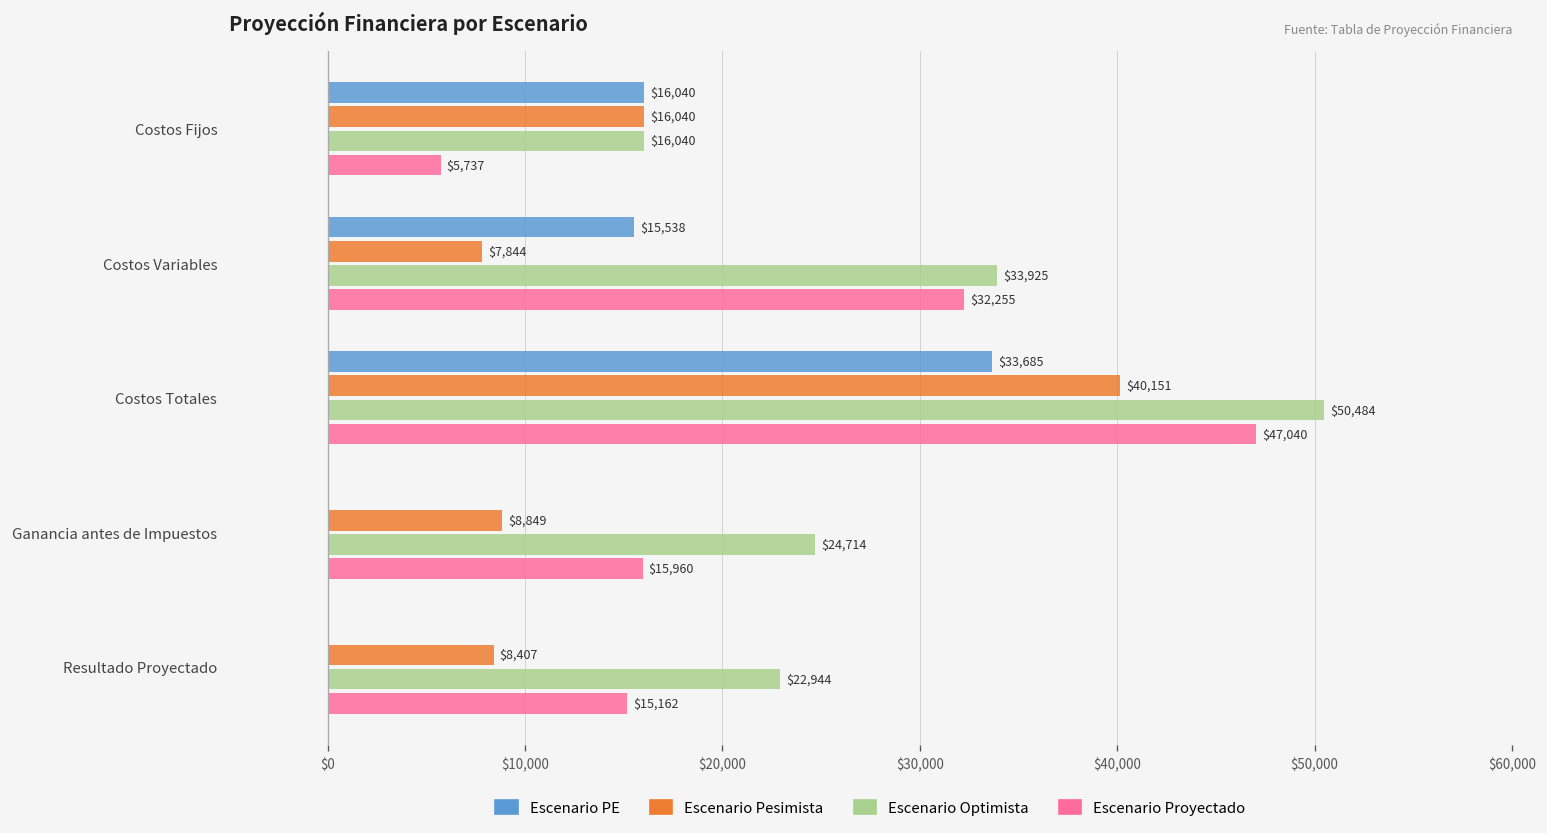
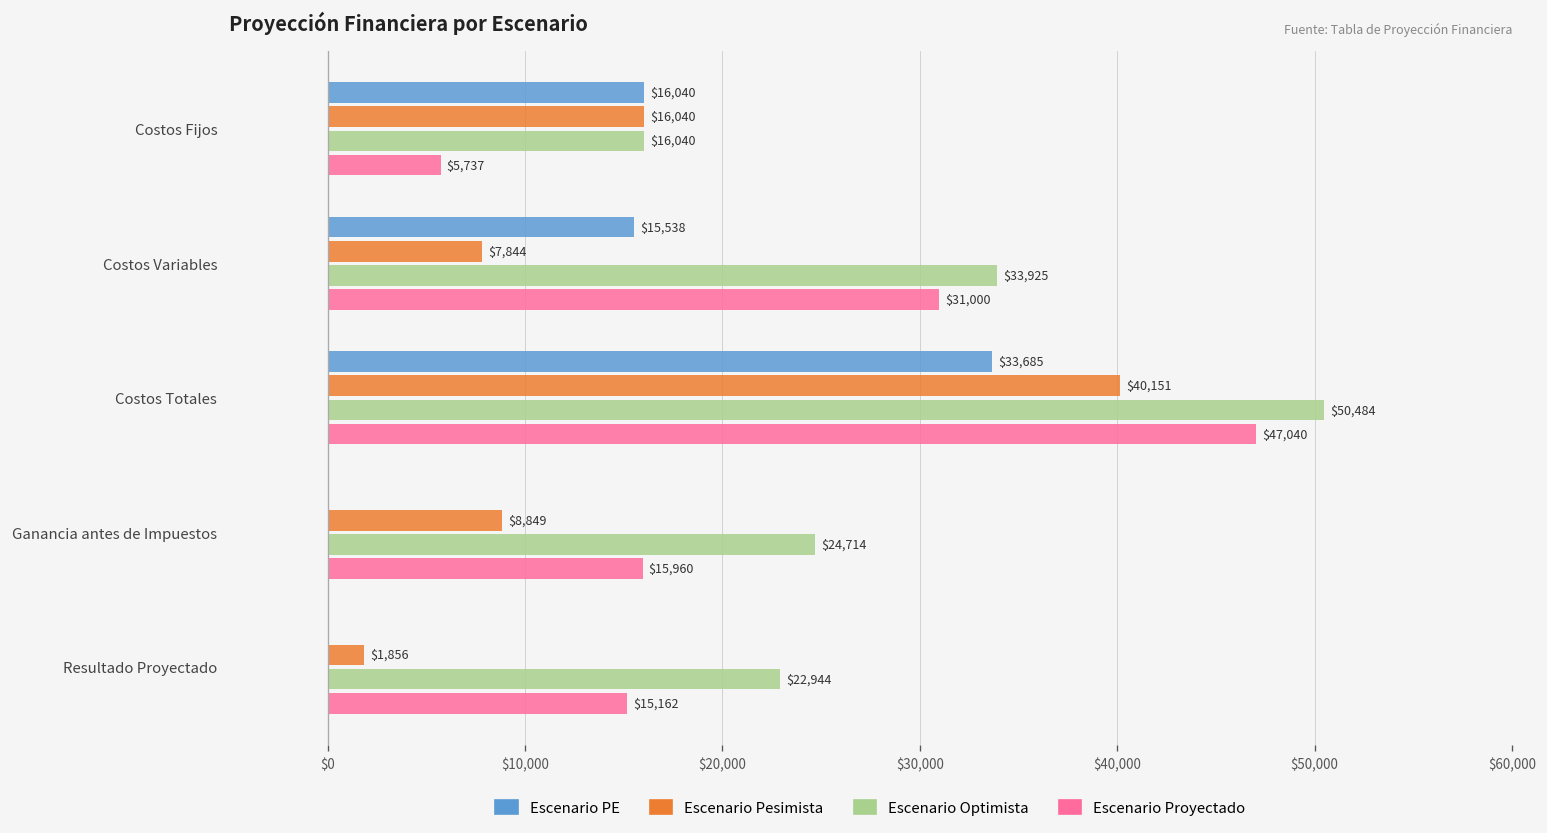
  {
    "Escenario PE": {
      "Costos Fijos": "$16,040",
      "Costos Variables": "$15,538",
      "Costos Totales": "$33,685"
    },
    "Escenario Pesimista": {
      "Costos Fijos": "$16,040",
      "Costos Variables": "$7,844",
      "Costos Totales": "$40,151",
      "Ganancia antes de Impuestos": "$8,849",
-     "Resultado Proyectado": "$8,407"
+     "Resultado Proyectado": "$1,856"
    },
    "Escenario Optimista": {
      "Costos Fijos": "$16,040",
      "Costos Variables": "$33,925",
      "Costos Totales": "$50,484",
      "Ganancia antes de Impuestos": "$24,714",
      "Resultado Proyectado": "$22,944"
    },
    "Escenario Proyectado": {
      "Costos Fijos": "$5,737",
-     "Costos Variables": "$32,255",
+     "Costos Variables": "$31,000",
      "Costos Totales": "$47,040",
      "Ganancia antes de Impuestos": "$15,960",
      "Resultado Proyectado": "$15,162"
    }
  }
